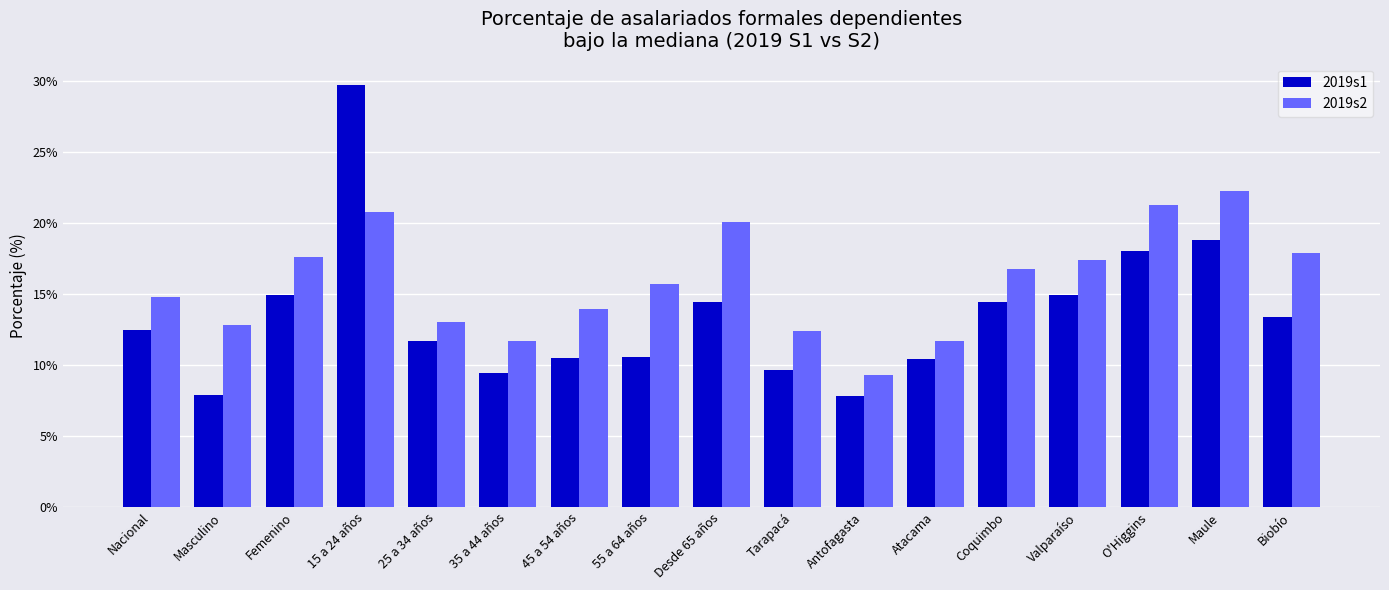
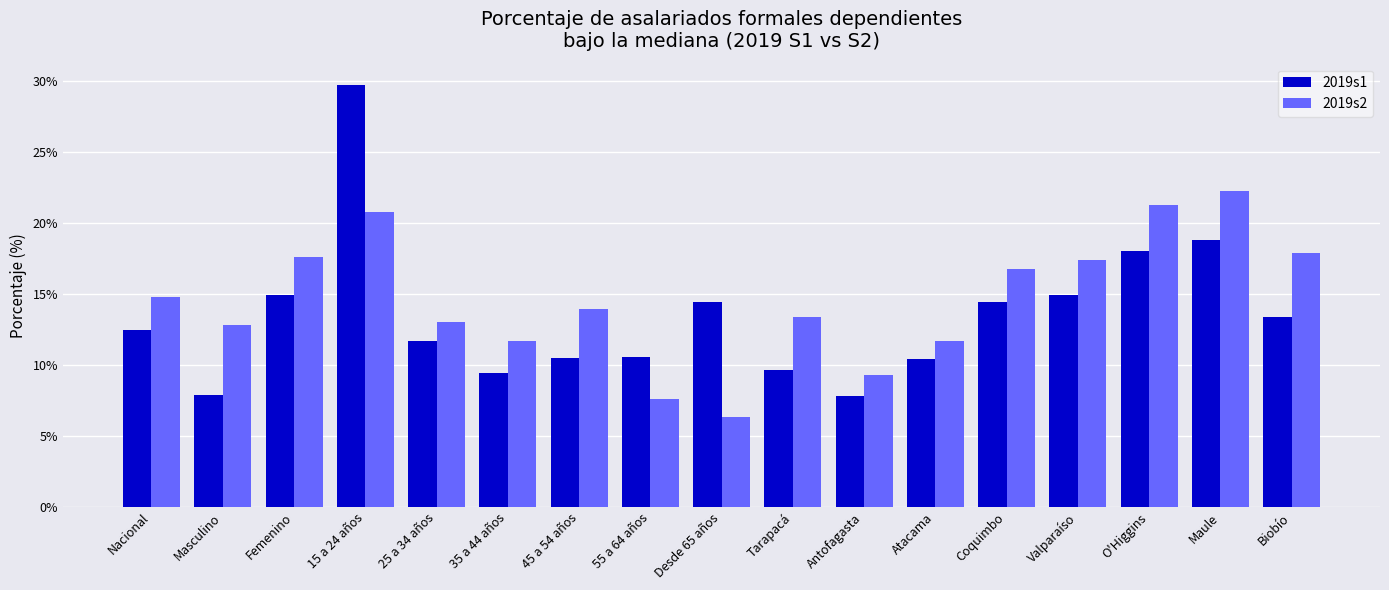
  {
    "2019s1": {
      "Nacional": "12.5%",
      "Masculino": "7.9%",
      "Femenino": "14.9%",
      "15 a 24 años": "29.7%",
      "25 a 34 años": "11.7%",
      "35 a 44 años": "9.4%",
      "45 a 54 años": "10.5%",
      "55 a 64 años": "10.6%",
      "Desde 65 años": "14.4%",
      "Tarapacá": "9.7%",
      "Antofagasta": "7.8%",
      "Atacama": "10.4%",
      "Coquimbo": "14.4%",
      "Valparaíso": "14.9%",
      "O'Higgins": "18.0%",
      "Maule": "18.8%",
      "Biobío": "13.4%"
    },
    "2019s2": {
      "Nacional": "14.8%",
      "Masculino": "12.8%",
      "Femenino": "17.6%",
      "15 a 24 años": "20.8%",
      "25 a 34 años": "13.0%",
      "35 a 44 años": "11.7%",
      "45 a 54 años": "13.9%",
-     "55 a 64 años": "15.7%",
-     "Desde 65 años": "20.1%",
-     "Tarapacá": "12.4%",
+     "55 a 64 años": "7.6%",
+     "Desde 65 años": "6.4%",
+     "Tarapacá": "13.3%",
      "Antofagasta": "9.3%",
      "Atacama": "11.7%",
      "Coquimbo": "16.8%",
      "Valparaíso": "17.4%",
      "O'Higgins": "21.3%",
      "Maule": "22.2%",
      "Biobío": "17.9%"
    }
  }
